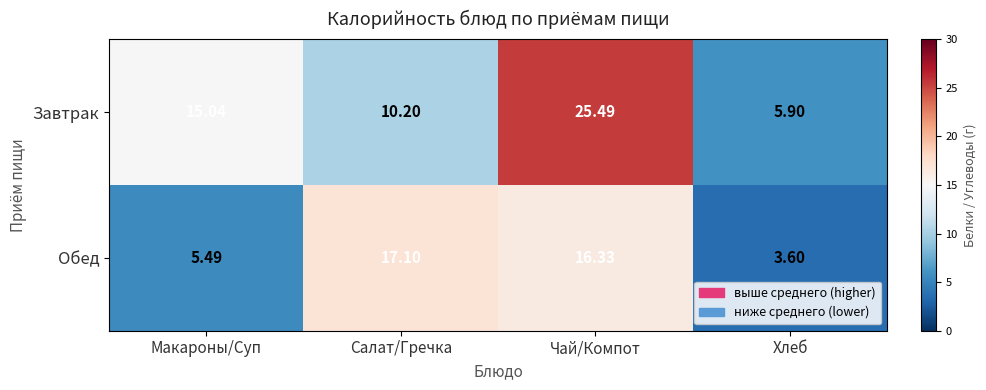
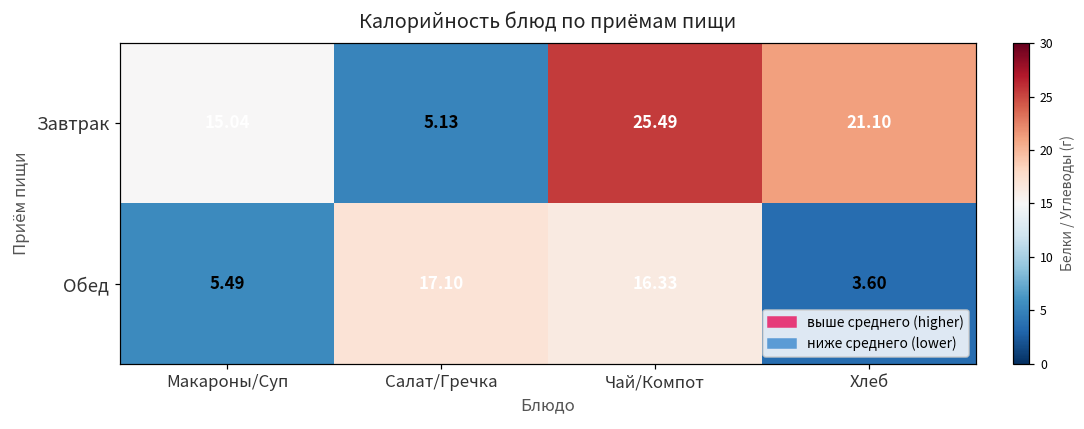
  {
    "Завтрак": {
-     "Салат/Гречка": 10.20,
+     "Салат/Гречка": 5.13,
      "Чай/Компот": 25.49,
-     "Хлеб": 5.90
+     "Хлеб": 21.10
    },
    "Обед": {
      "Макароны/Суп": 5.49,
      "Хлеб": 3.60
    }
  }
